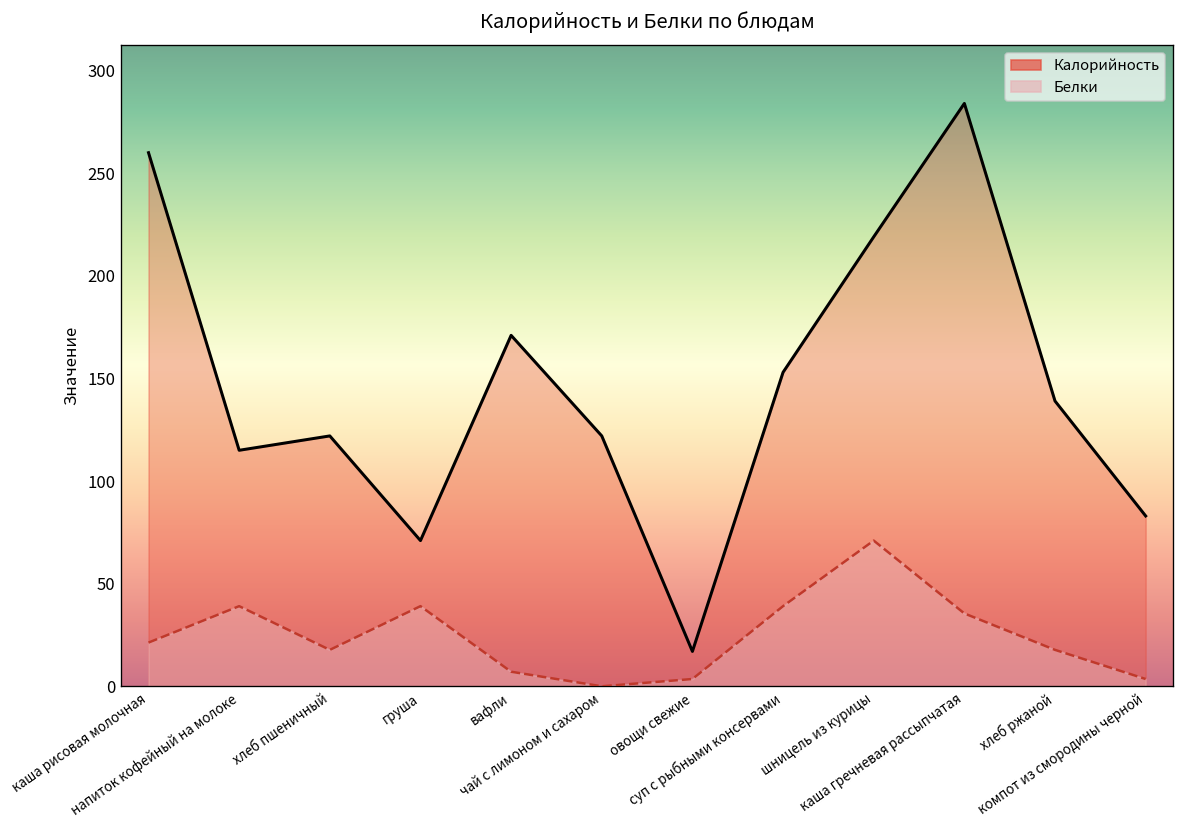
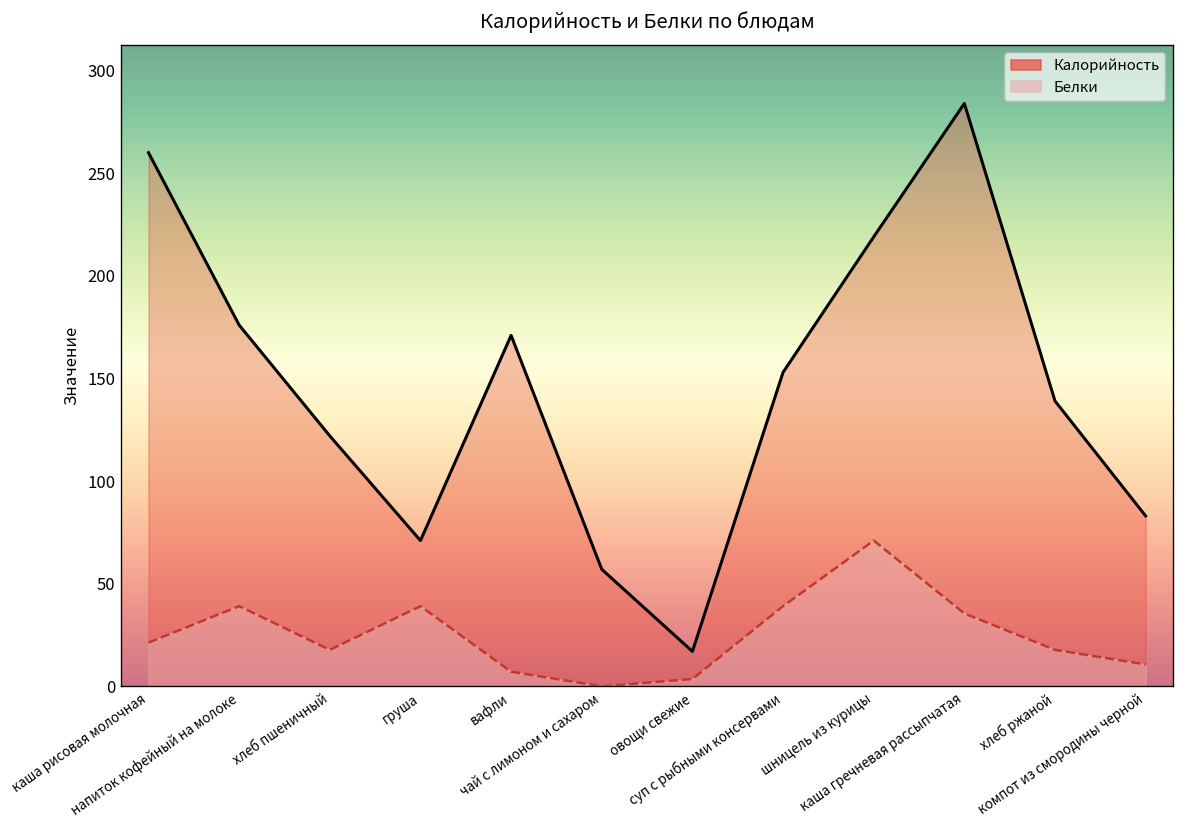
  {
    "Калорийность": {
      "каша рисовая молочная": 260,
-     "напиток кофейный на молоке": 115,
+     "напиток кофейный на молоке": 176,
      "хлеб пшеничный": 122,
      "груша": 71,
      "вафли": 171,
-     "чай с лимоном и сахаром": 122,
+     "чай с лимоном и сахаром": 57,
      "овощи свежие": 17,
      "суп с рыбными консервами": 153,
      "шницель из курицы": 219,
      "каша гречневая рассыпчатая": 284,
      "хлеб ржаной": 139,
      "компот из смородины черной": 83
    },
    "Белки": {
      "каша рисовая молочная": 21,
      "напиток кофейный на молоке": 39,
      "хлеб пшеничный": 18,
      "груша": 39,
      "вафли": 7,
      "чай с лимоном и сахаром": 0,
      "овощи свежие": 4,
      "суп с рыбными консервами": 39,
      "шницель из курицы": 71,
      "каша гречневая рассыпчатая": 36,
      "хлеб ржаной": 18,
-     "компот из смородины черной": 4
+     "компот из смородины черной": 11
    }
  }
